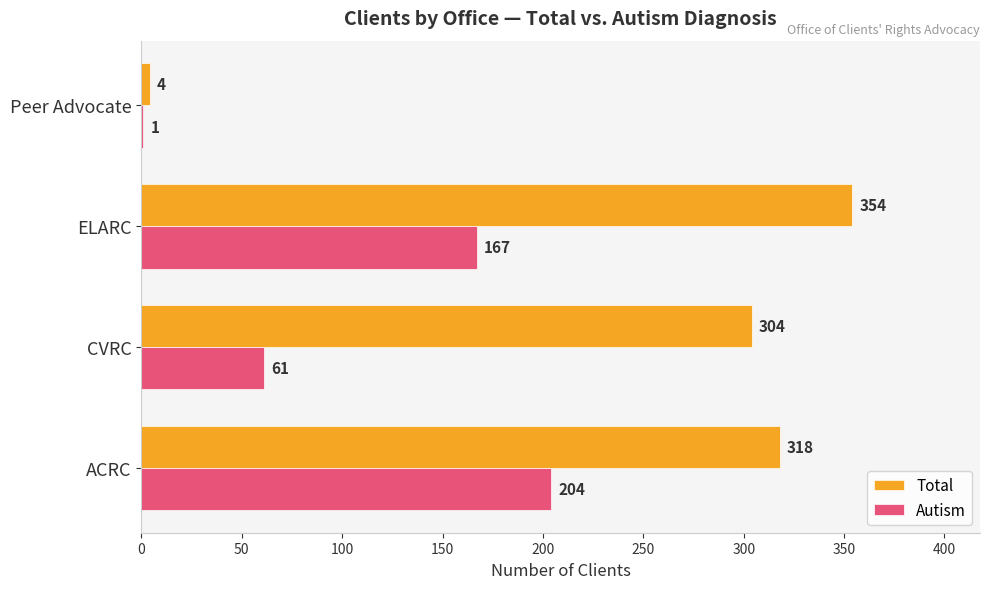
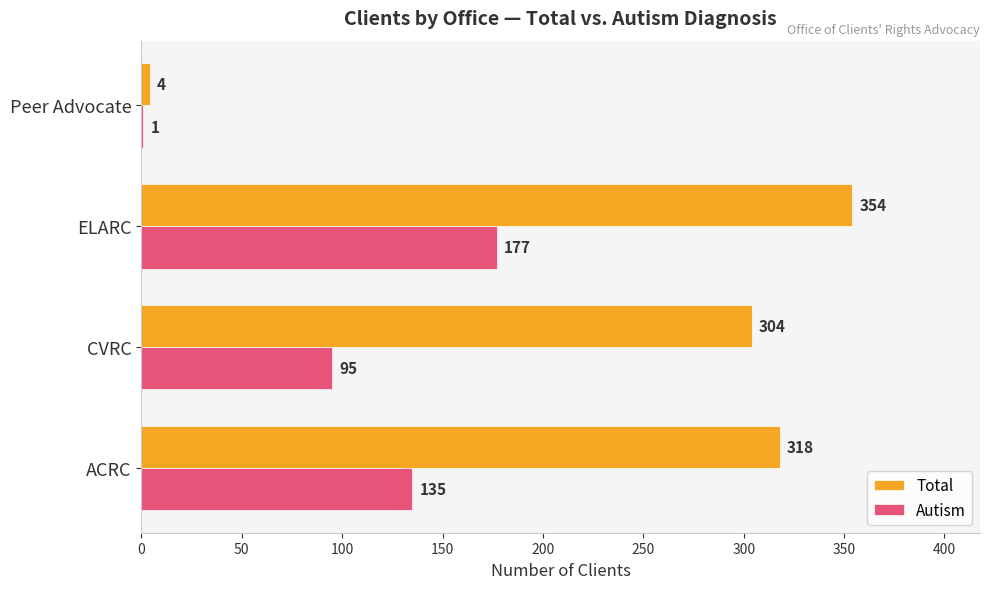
  {
    "Total": {
      "Peer Advocate": 4,
      "ELARC": 354,
      "CVRC": 304,
      "ACRC": 318
    },
    "Autism": {
      "Peer Advocate": 1,
-     "ELARC": 167,
-     "CVRC": 61,
-     "ACRC": 204
+     "ELARC": 177,
+     "CVRC": 95,
+     "ACRC": 135
    }
  }
